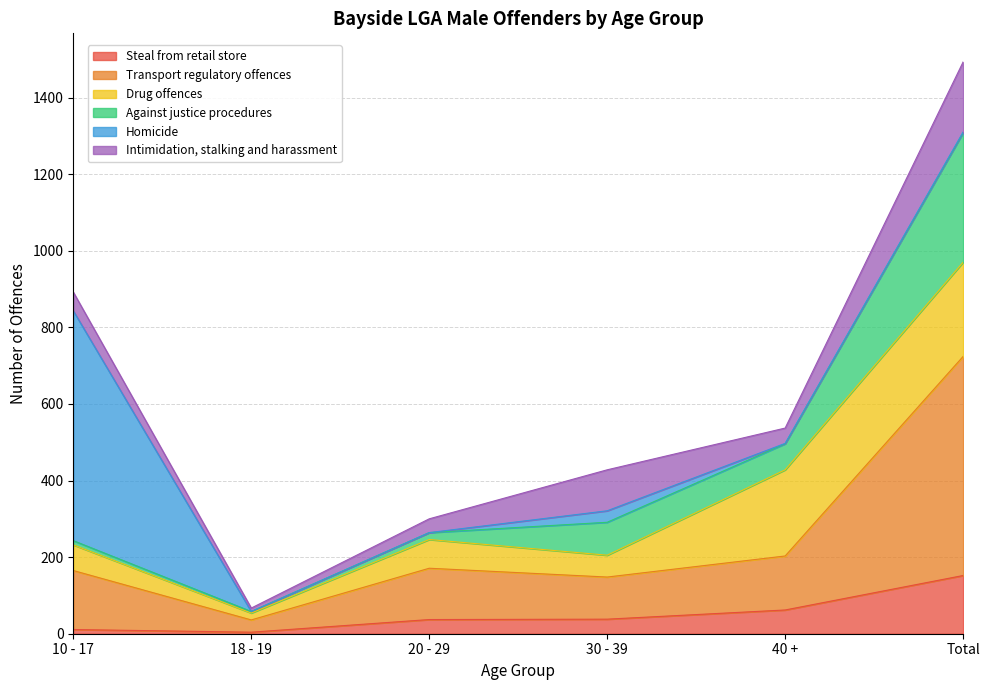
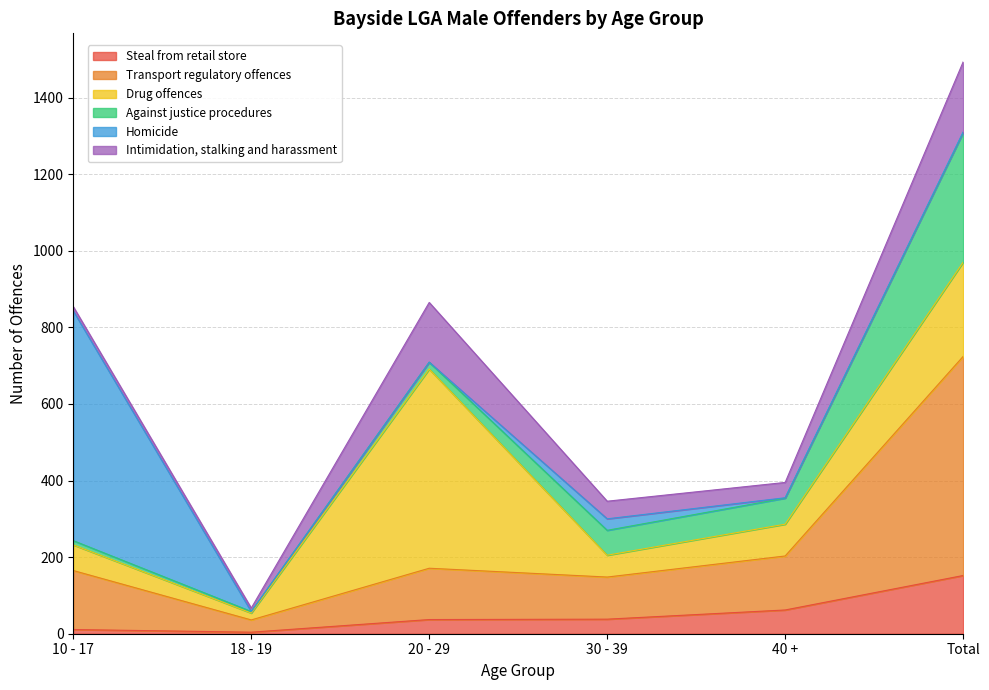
  {
    "Drug offences": {
      "10 - 17": 70,
-     "20 - 29": 80,
+     "20 - 29": 520,
      "30 - 39": 60,
-     "40 +": 230,
+     "40 +": 80,
      "Total": 250
    },
    "Against justice procedures": {
      "10 - 17": 10,
-     "30 - 39": 90
+     "30 - 39": 70
    },
    "Homicide": {
      "10 - 17": 600,
      "30 - 39": 30
    },
    "Intimidation, stalking and harassment": {
-     "10 - 17": 50,
+     "10 - 17": 10,
      "18 - 19": 10,
-     "20 - 29": 40,
-     "30 - 39": 110,
+     "20 - 29": 160,
+     "30 - 39": 50,
      "40 +": 40,
      "Total": 180
    }
  }
